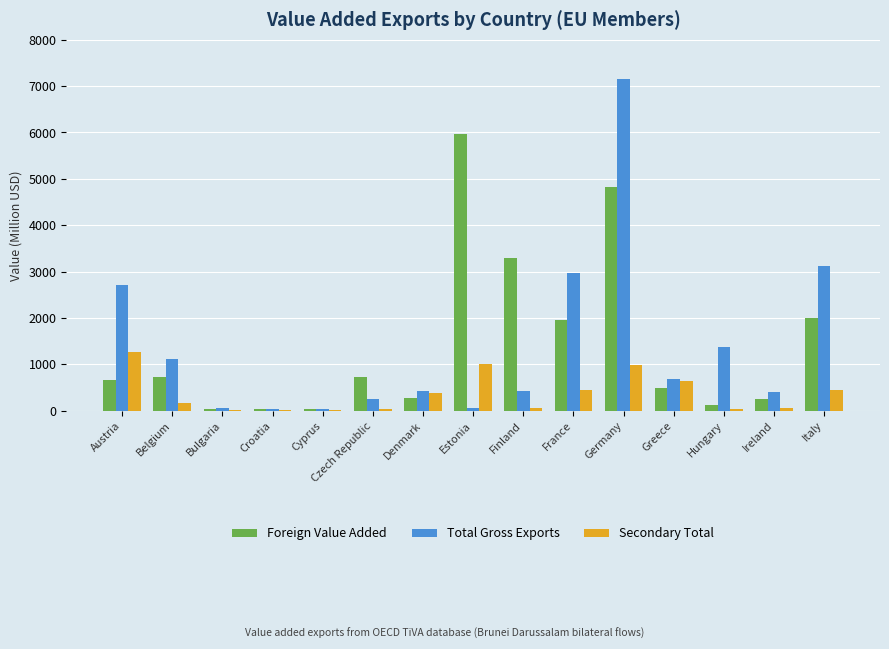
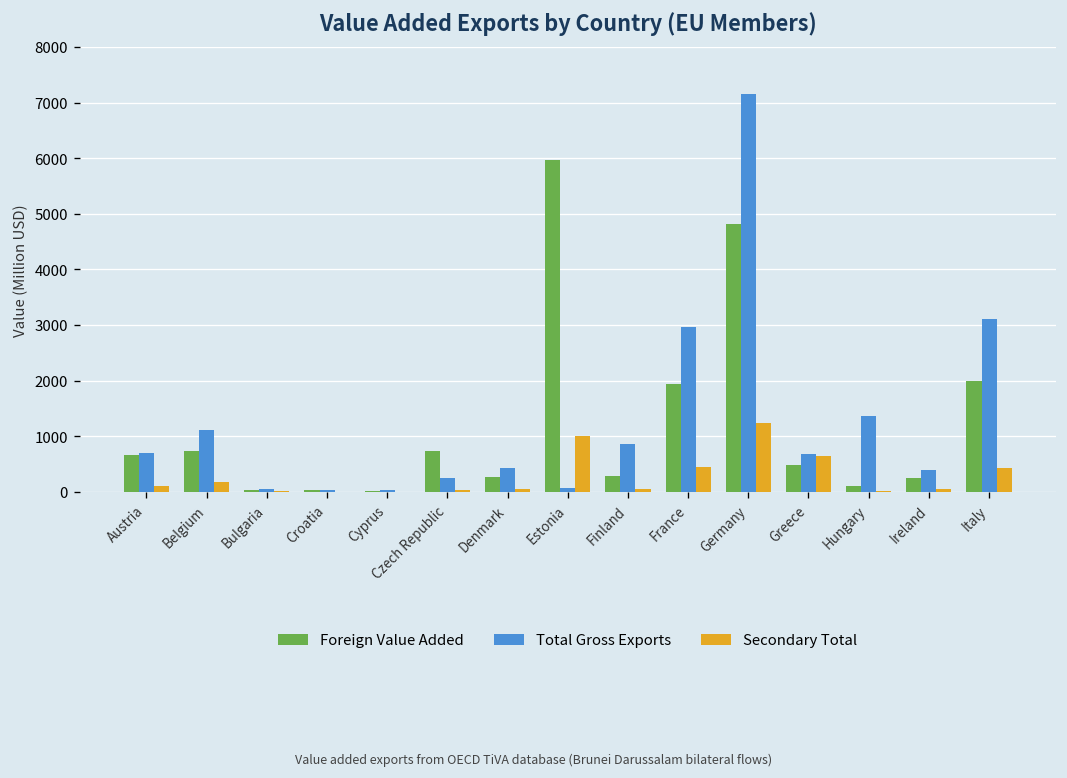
  {
    "Foreign Value Added": {
      "Austria": 700,
      "Belgium": 700,
      "Czech Republic": 700,
      "Denmark": 300,
      "Estonia": 6000,
-     "Finland": 3300,
+     "Finland": 300,
      "France": 1900,
      "Germany": 4800,
      "Greece": 500,
      "Hungary": 100,
      "Ireland": 200,
      "Italy": 2000
    },
    "Total Gross Exports": {
-     "Austria": 2700,
+     "Austria": 700,
      "Belgium": 1100,
      "Bulgaria": 100,
      "Czech Republic": 200,
      "Denmark": 400,
      "Estonia": 100,
-     "Finland": 400,
+     "Finland": 900,
      "France": 3000,
      "Germany": 7200,
      "Greece": 700,
      "Hungary": 1400,
      "Ireland": 400,
      "Italy": 3100
    },
    "Secondary Total": {
-     "Austria": 1300,
+     "Austria": 100,
      "Belgium": 200,
-     "Denmark": 400,
+     "Denmark": 100,
      "Estonia": 1000,
      "Finland": 100,
      "France": 400,
-     "Germany": 1000,
+     "Germany": 1200,
      "Greece": 600,
      "Ireland": 100,
      "Italy": 400
    }
  }
